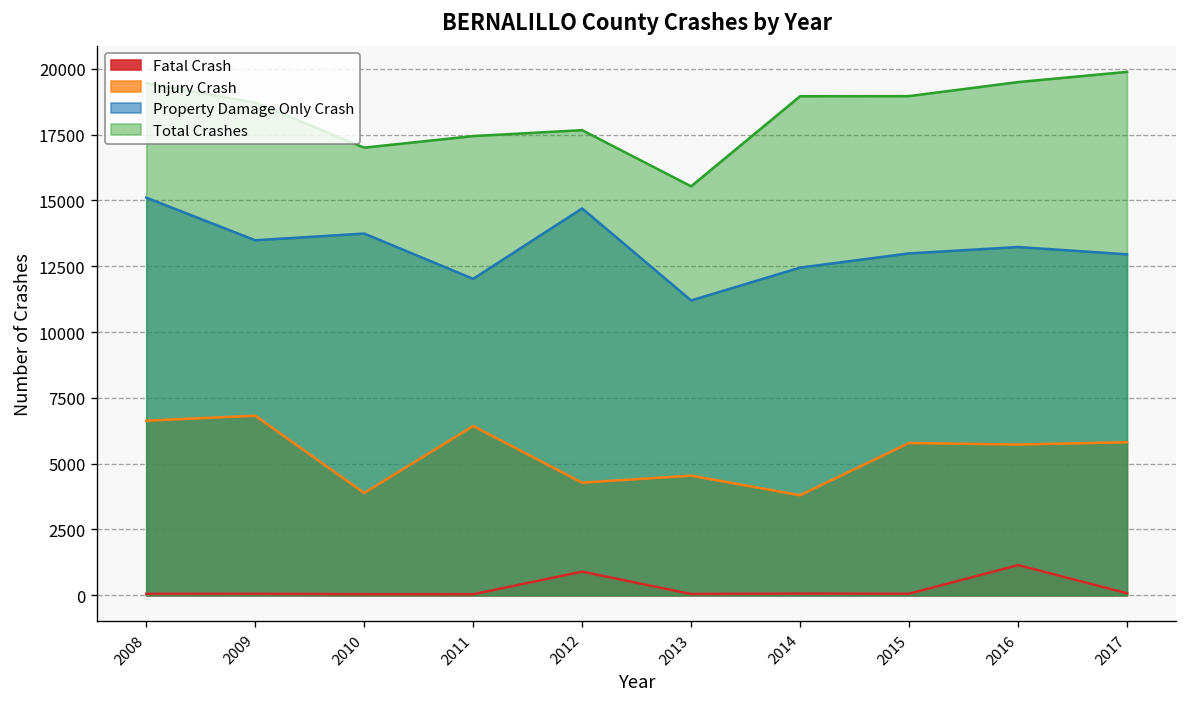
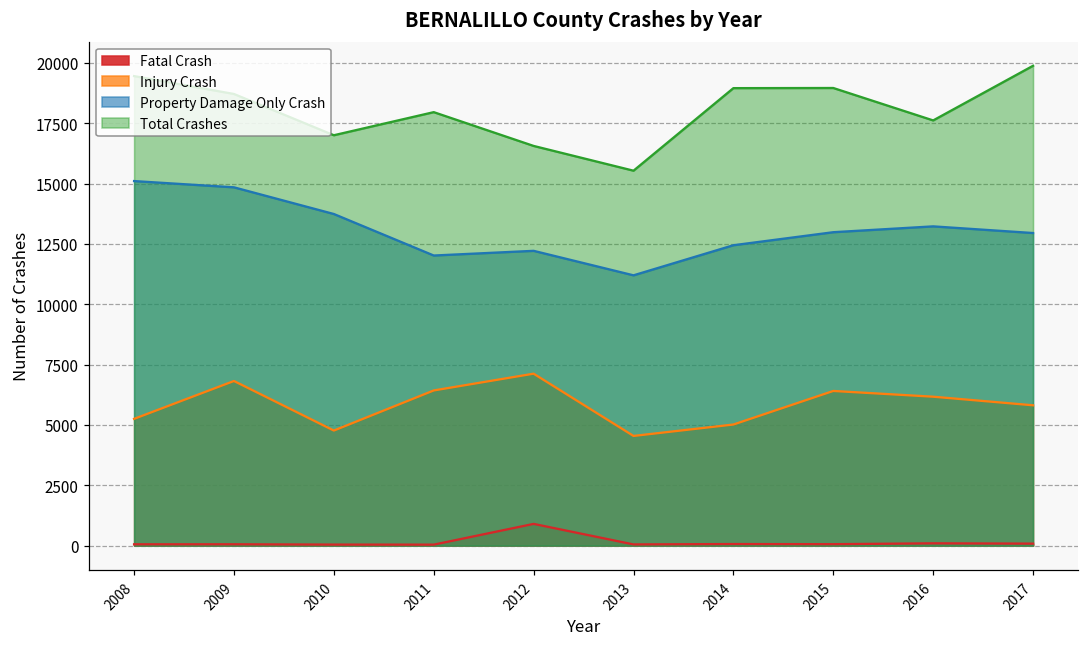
  {
    "Fatal Crash": {
      "2008": 100,
      "2009": 100,
      "2010": 0,
      "2011": 0,
      "2012": 900,
      "2013": 0,
      "2014": 100,
      "2015": 100,
-     "2016": 1100,
+     "2016": 100,
      "2017": 100
    },
    "Injury Crash": {
-     "2008": 6600,
+     "2008": 5300,
      "2009": 6800,
-     "2010": 3900,
+     "2010": 4800,
      "2011": 6400,
-     "2012": 4300,
+     "2012": 7100,
      "2013": 4500,
-     "2014": 3800,
-     "2015": 5800,
-     "2016": 5700,
+     "2014": 5000,
+     "2015": 6400,
+     "2016": 6200,
      "2017": 5800
    },
    "Property Damage Only Crash": {
      "2008": 15100,
-     "2009": 13500,
+     "2009": 14800,
      "2010": 13700,
      "2011": 12000,
-     "2012": 14700,
+     "2012": 12200,
      "2013": 11200,
      "2014": 12400,
      "2015": 13000,
      "2016": 13200,
      "2017": 13000
    },
    "Total Crashes": {
      "2010": 17000,
-     "2011": 17400,
-     "2012": 17700,
+     "2011": 18000,
+     "2012": 16600,
      "2013": 15500,
      "2014": 19000,
      "2015": 19000,
-     "2016": 19500,
+     "2016": 17600,
      "2017": 19900
    }
  }
